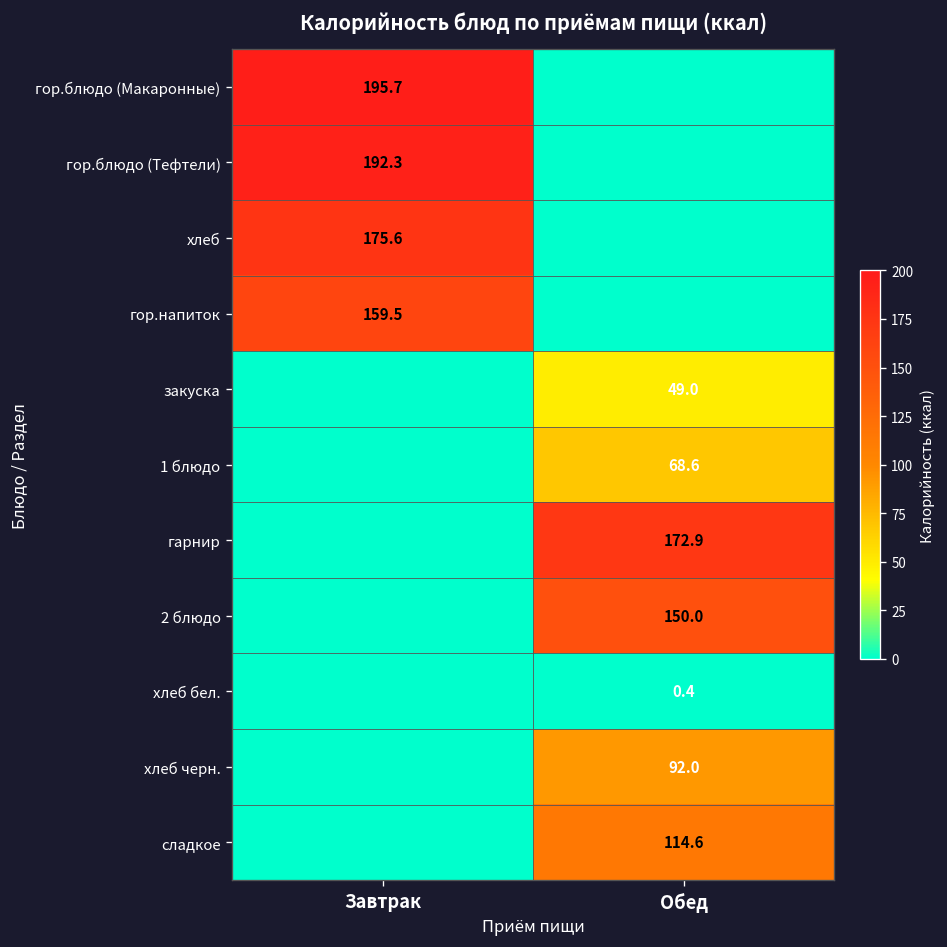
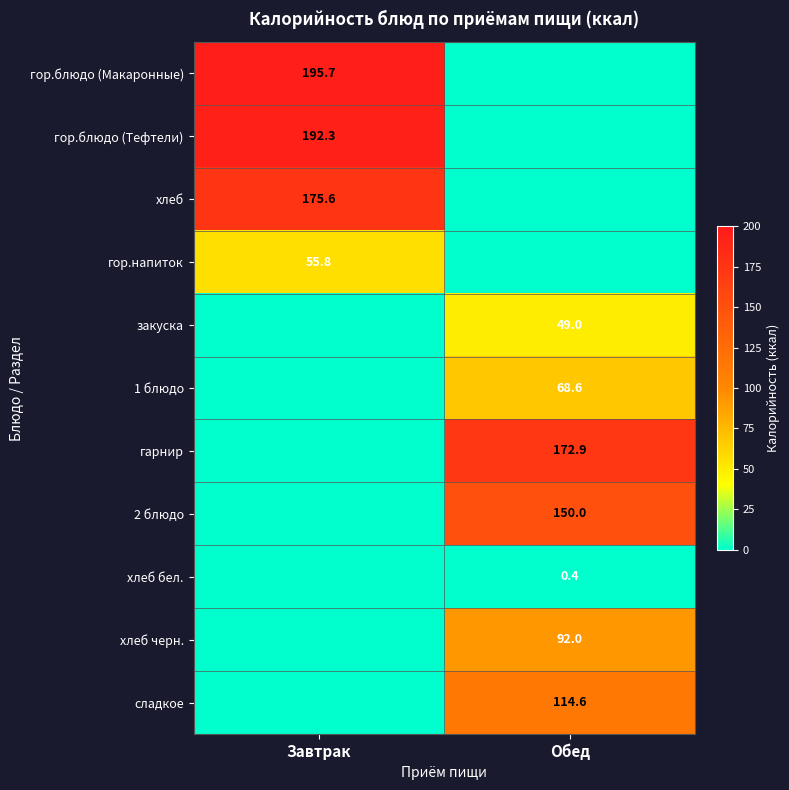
  {
    "гор.блюдо (Макаронные)": {
      "Завтрак": 195.7
    },
    "гор.блюдо (Тефтели)": {
      "Завтрак": 192.3
    },
    "хлеб": {
      "Завтрак": 175.6
    },
    "гор.напиток": {
-     "Завтрак": 159.5
+     "Завтрак": 55.8
    },
    "закуска": {
      "Обед": 49.0
    },
    "1 блюдо": {
      "Обед": 68.6
    },
    "гарнир": {
      "Обед": 172.9
    },
    "2 блюдо": {
      "Обед": 150.0
    },
    "хлеб бел.": {
      "Обед": 0.4
    },
    "хлеб черн.": {
      "Обед": 92.0
    },
    "сладкое": {
      "Обед": 114.6
    }
  }
